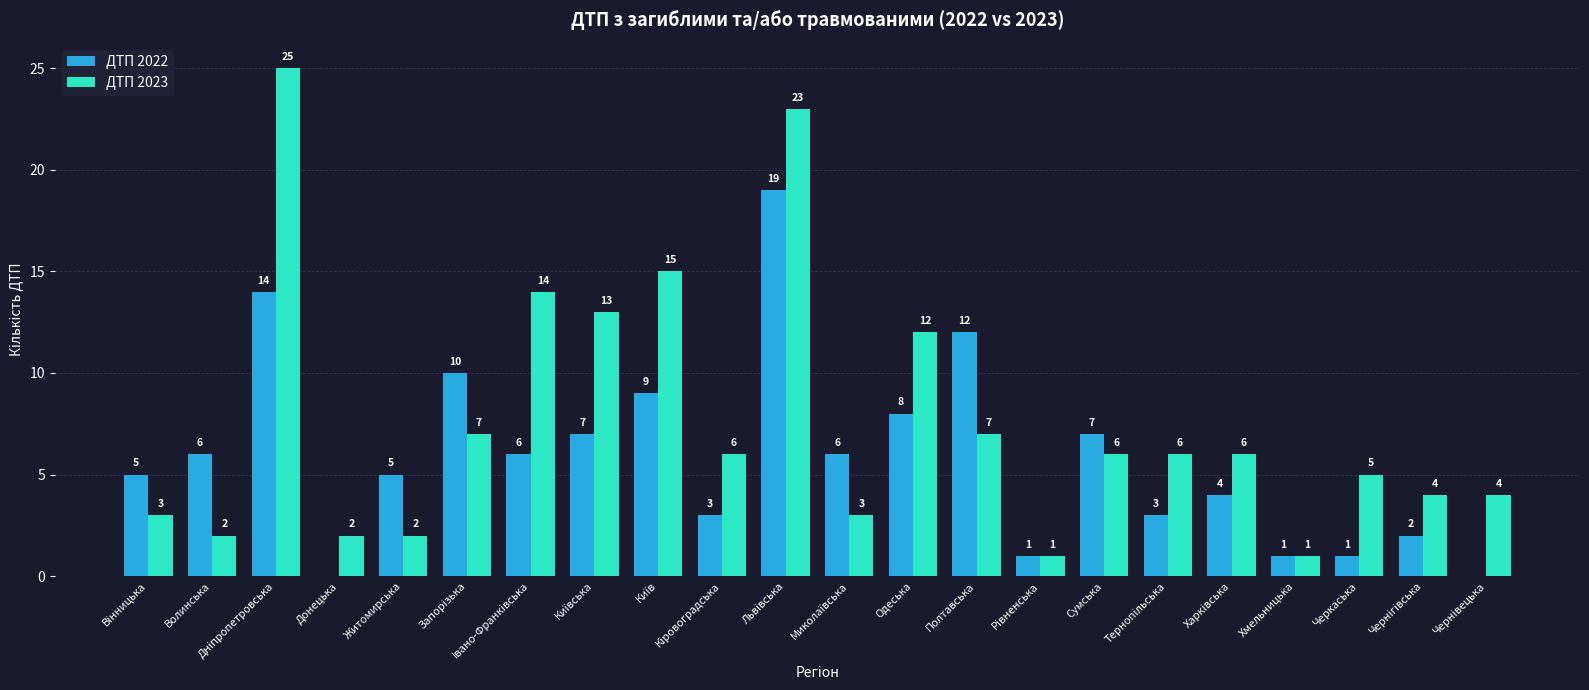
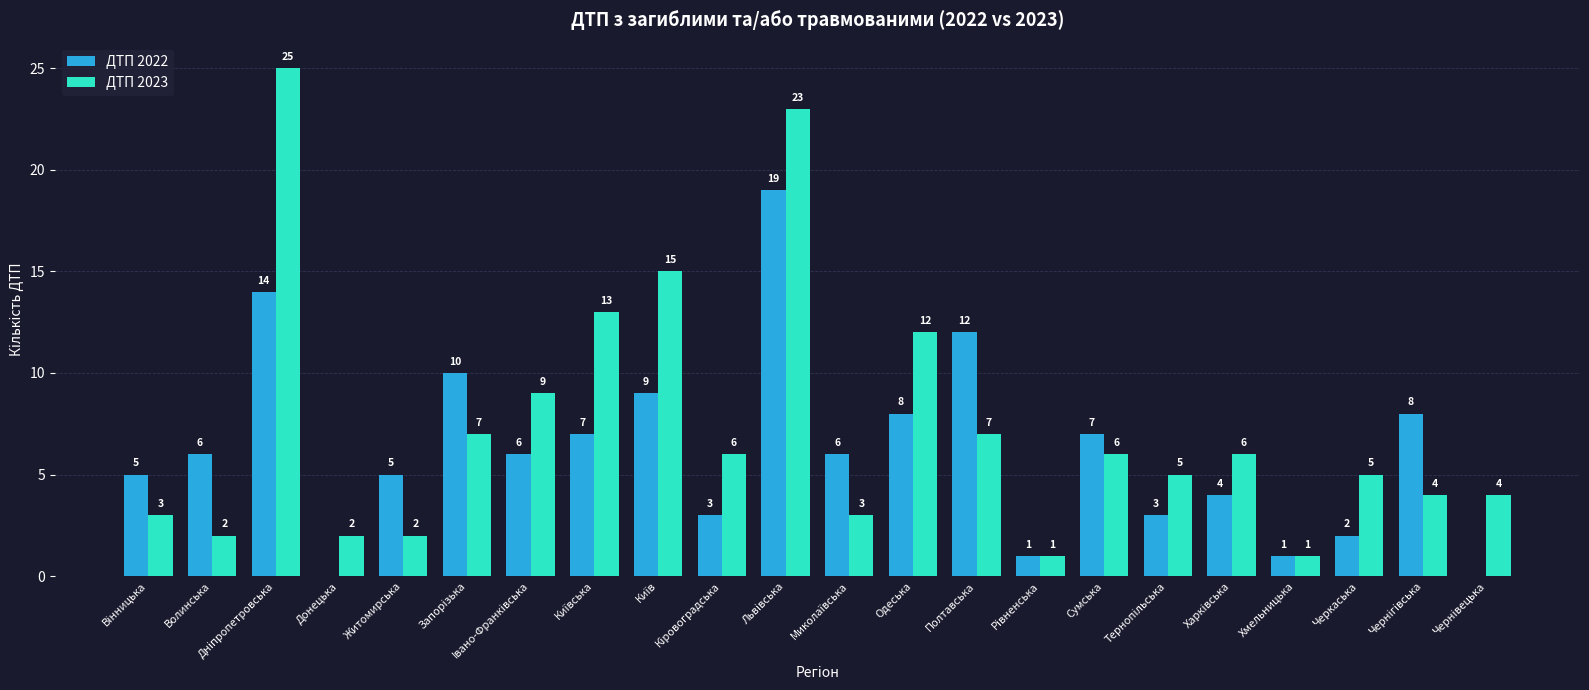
  {
    "ДТП 2022": {
      "Вінницька": 5,
      "Волинська": 6,
      "Дніпропетровська": 14,
      "Житомирська": 5,
      "Запорізька": 10,
      "Івано-Франківська": 6,
      "Київська": 7,
      "Київ": 9,
      "Кіровоградська": 3,
      "Львівська": 19,
      "Миколаївська": 6,
      "Одеська": 8,
      "Полтавська": 12,
      "Рівненська": 1,
      "Сумська": 7,
      "Тернопільська": 3,
      "Харківська": 4,
      "Хмельницька": 1,
-     "Черкаська": 1,
-     "Чернігівська": 2
+     "Черкаська": 2,
+     "Чернігівська": 8
    },
    "ДТП 2023": {
      "Вінницька": 3,
      "Волинська": 2,
      "Дніпропетровська": 25,
      "Донецька": 2,
      "Житомирська": 2,
      "Запорізька": 7,
-     "Івано-Франківська": 14,
+     "Івано-Франківська": 9,
      "Київська": 13,
      "Київ": 15,
      "Кіровоградська": 6,
      "Львівська": 23,
      "Миколаївська": 3,
      "Одеська": 12,
      "Полтавська": 7,
      "Рівненська": 1,
      "Сумська": 6,
-     "Тернопільська": 6,
+     "Тернопільська": 5,
      "Харківська": 6,
      "Хмельницька": 1,
      "Черкаська": 5,
      "Чернігівська": 4,
      "Чернівецька": 4
    }
  }
